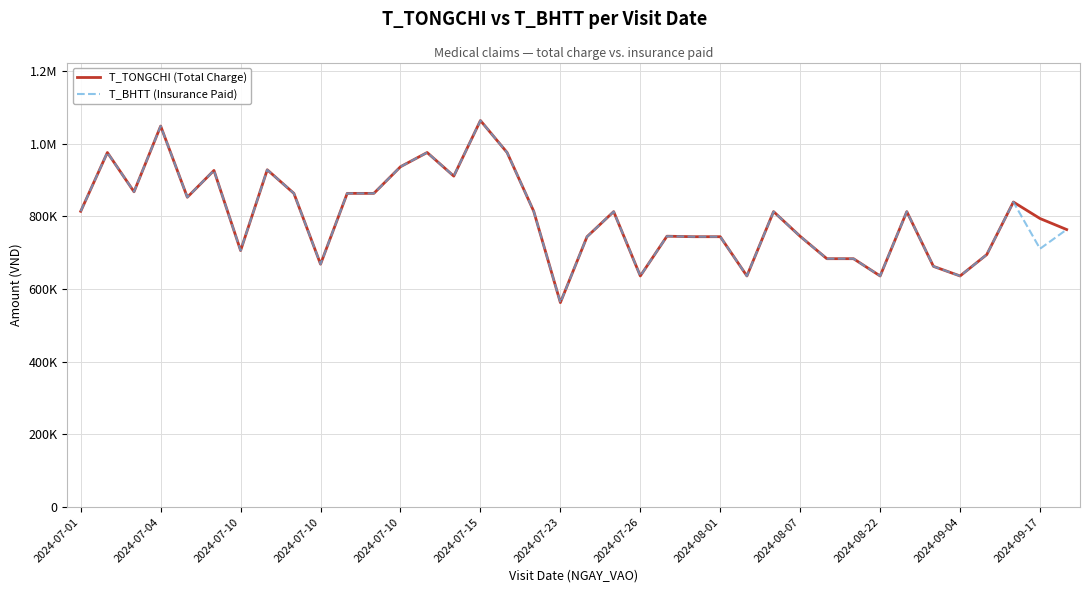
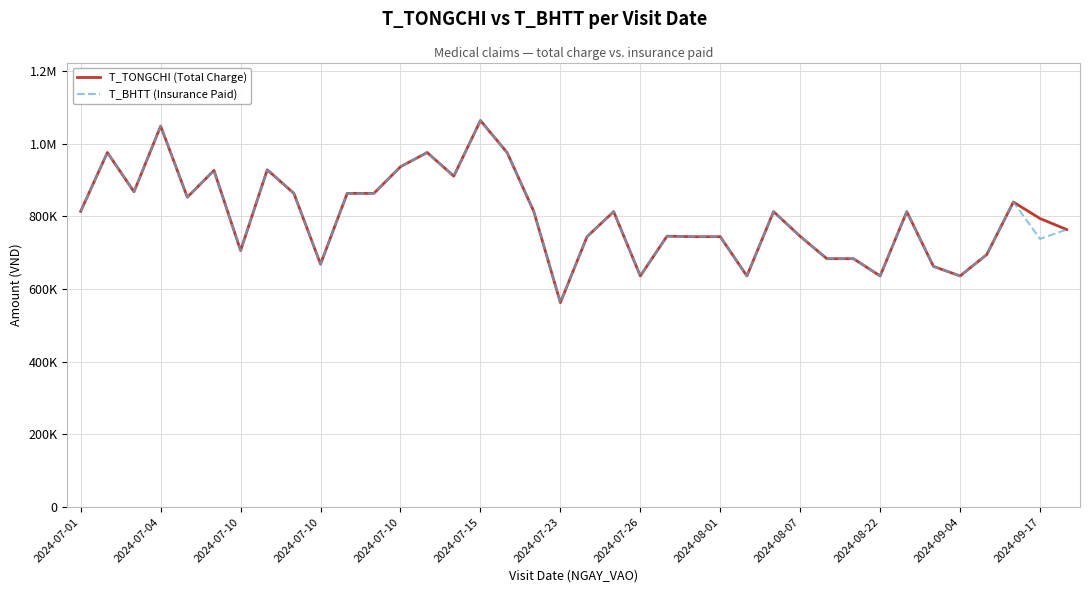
  {
    "T_TONGCHI (Total Charge)": {
      "2024-09-17": 790000
    },
    "T_BHTT (Insurance Paid)": {
-     "2024-09-17": 710000
+     "2024-09-17": 740000
    }
  }
